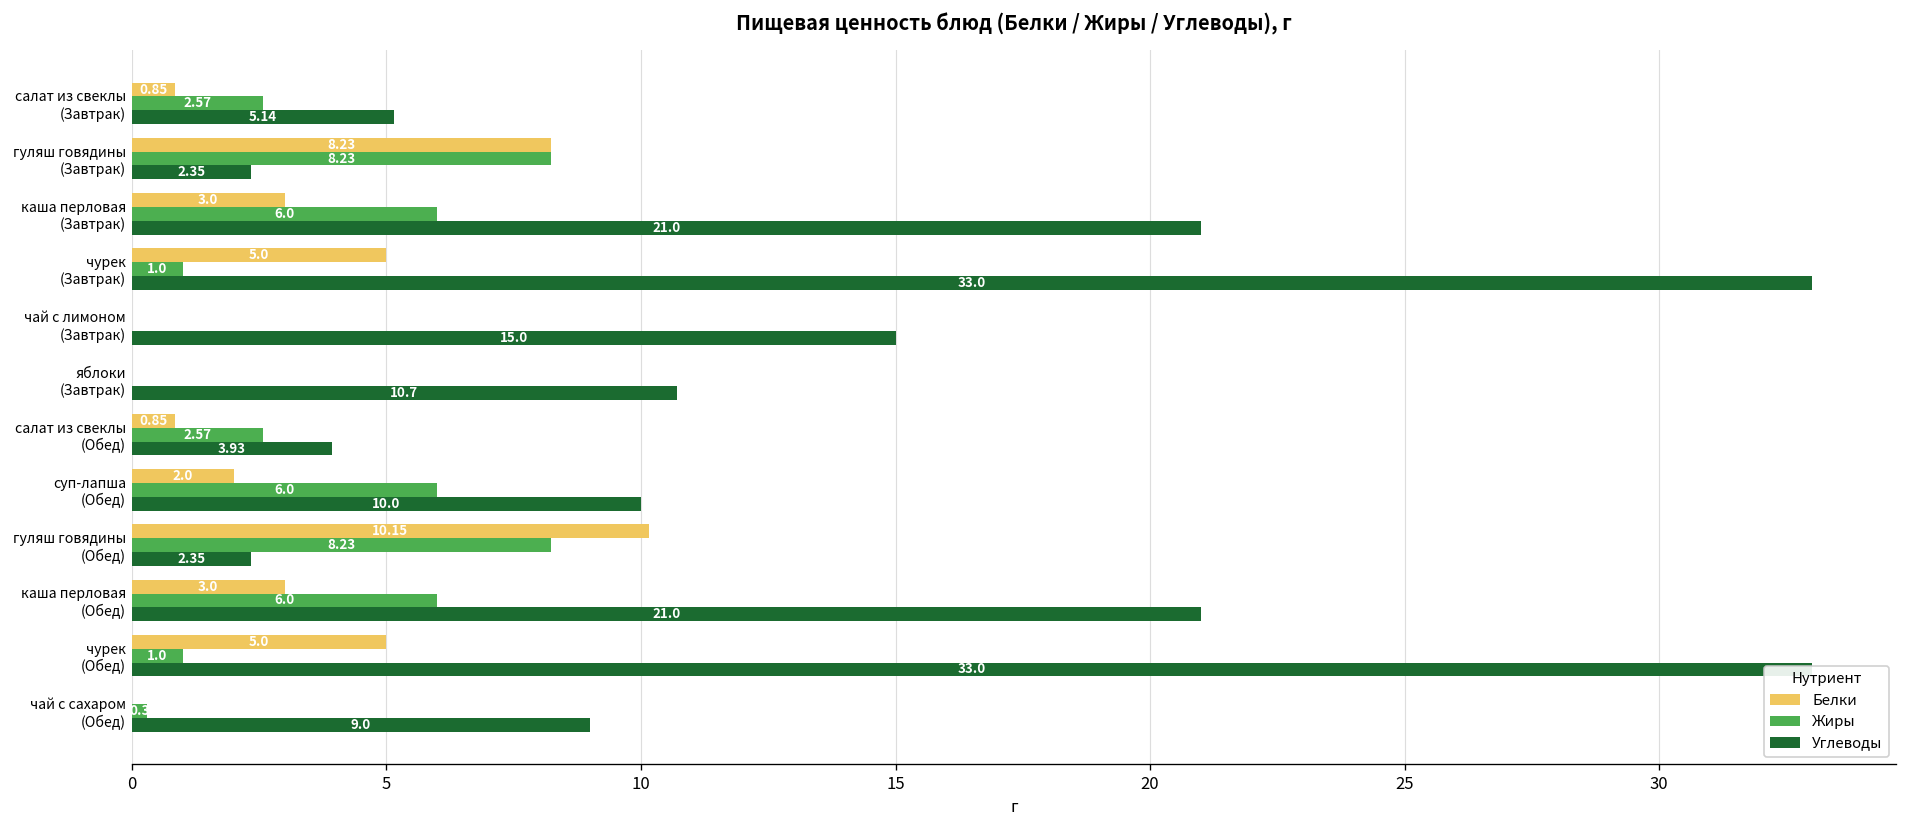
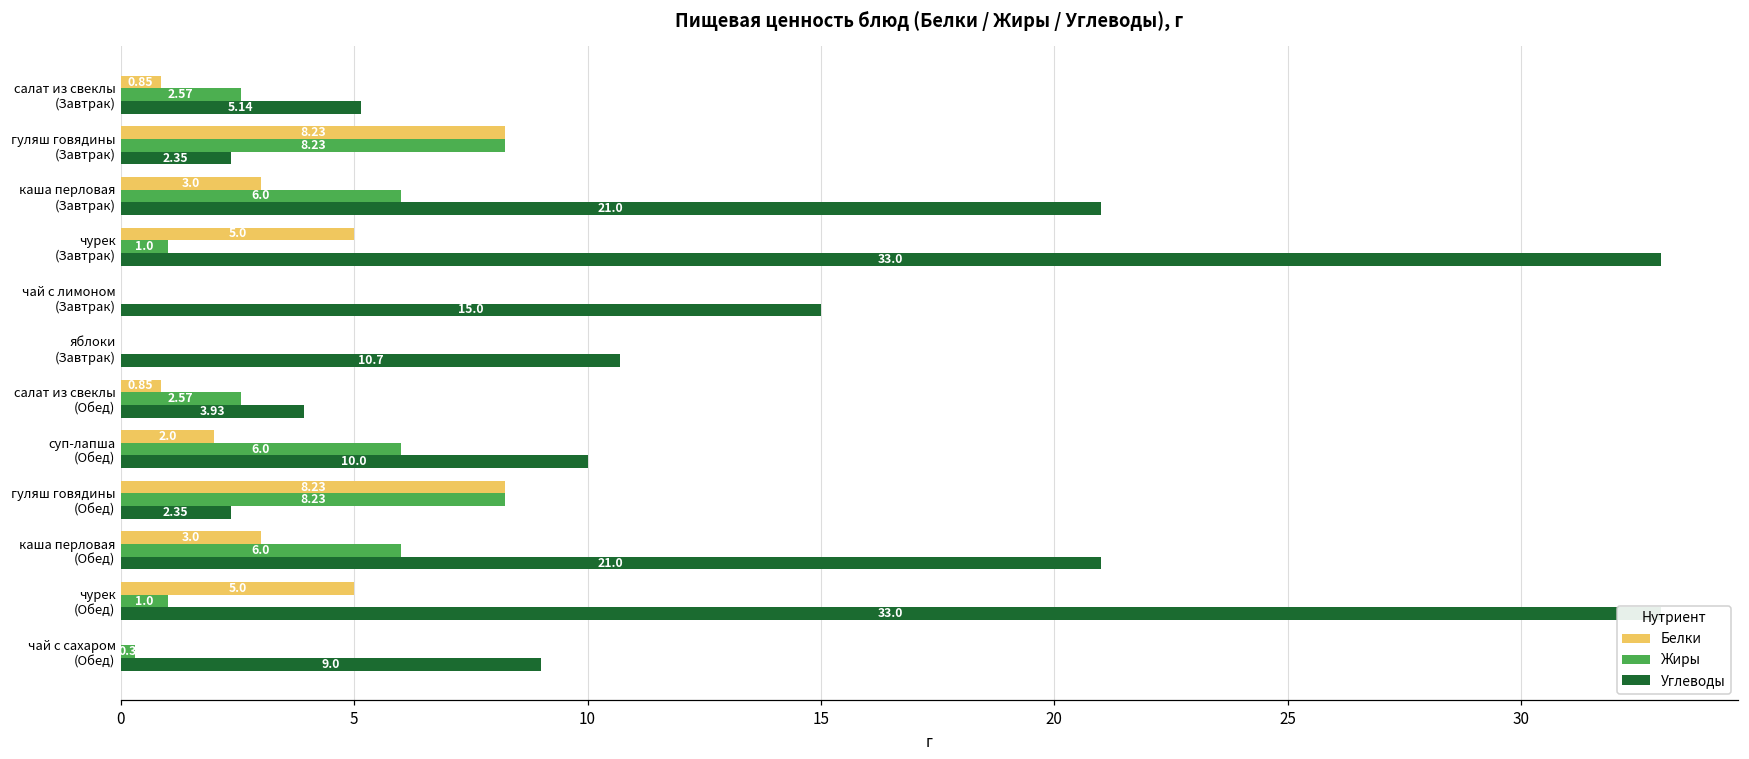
  {
    "Белки": {
      "салат из свеклы (Завтрак)": 0.85,
      "гуляш говядины (Завтрак)": 8.23,
      "каша перловая (Завтрак)": 3.0,
      "чурек (Завтрак)": 5.0,
      "салат из свеклы (Обед)": 0.85,
      "суп-лапша (Обед)": 2.0,
-     "гуляш говядины (Обед)": 10.15,
+     "гуляш говядины (Обед)": 8.23,
      "каша перловая (Обед)": 3.0,
      "чурек (Обед)": 5.0
    },
    "Жиры": {
      "салат из свеклы (Завтрак)": 2.57,
      "гуляш говядины (Завтрак)": 8.23,
      "каша перловая (Завтрак)": 6.0,
      "чурек (Завтрак)": 1.0,
      "салат из свеклы (Обед)": 2.57,
      "суп-лапша (Обед)": 6.0,
      "гуляш говядины (Обед)": 8.23,
      "каша перловая (Обед)": 6.0,
      "чурек (Обед)": 1.0,
      "чай с сахаром (Обед)": 0.3
    },
    "Углеводы": {
      "салат из свеклы (Завтрак)": 5.14,
      "гуляш говядины (Завтрак)": 2.35,
      "каша перловая (Завтрак)": 21.0,
      "чурек (Завтрак)": 33.0,
      "чай с лимоном (Завтрак)": 15.0,
      "яблоки (Завтрак)": 10.7,
      "салат из свеклы (Обед)": 3.93,
      "суп-лапша (Обед)": 10.0,
      "гуляш говядины (Обед)": 2.35,
      "каша перловая (Обед)": 21.0,
      "чай с сахаром (Обед)": 9.0
    }
  }
